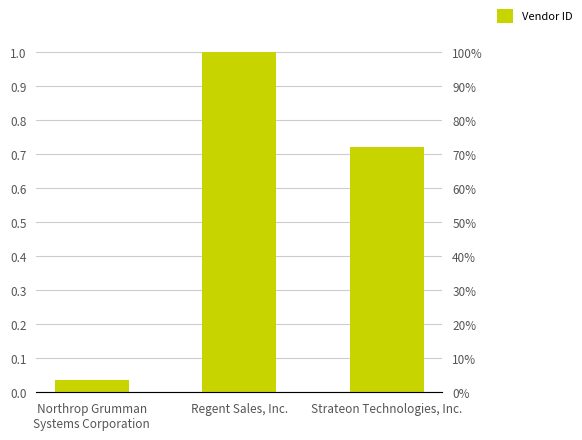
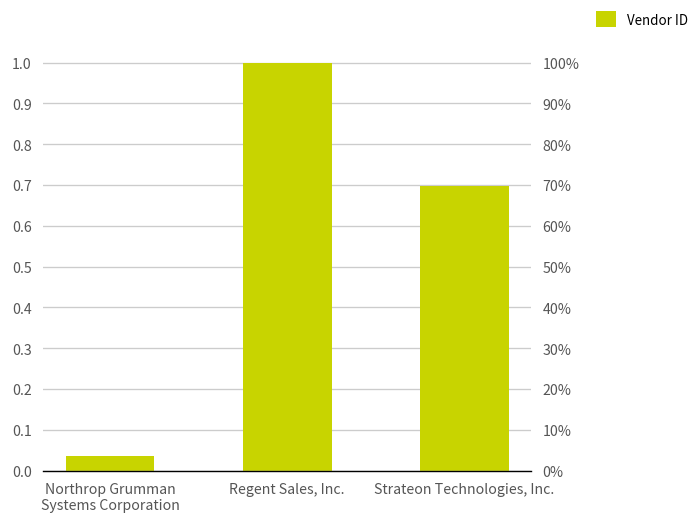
  {
    "Northrop Grumman Systems Corporation": 0.04,
    "Regent Sales, Inc.": 1.00,
-   "Strateon Technologies, Inc.": 0.72
+   "Strateon Technologies, Inc.": 0.70
  }
